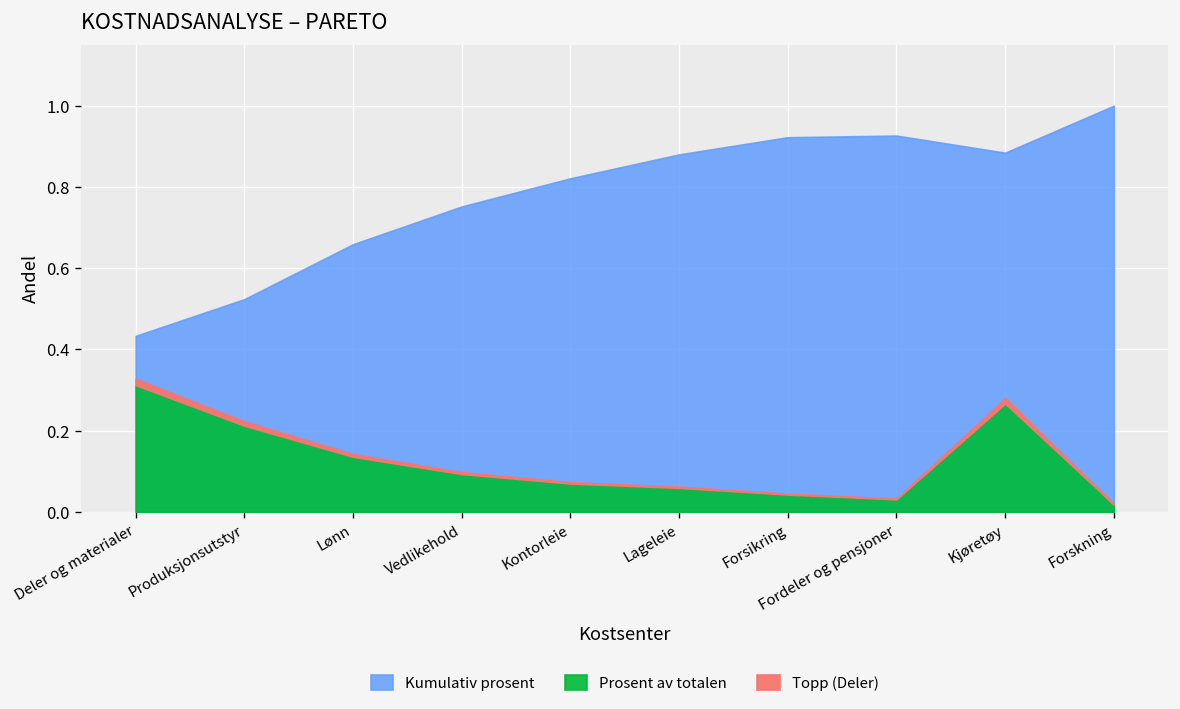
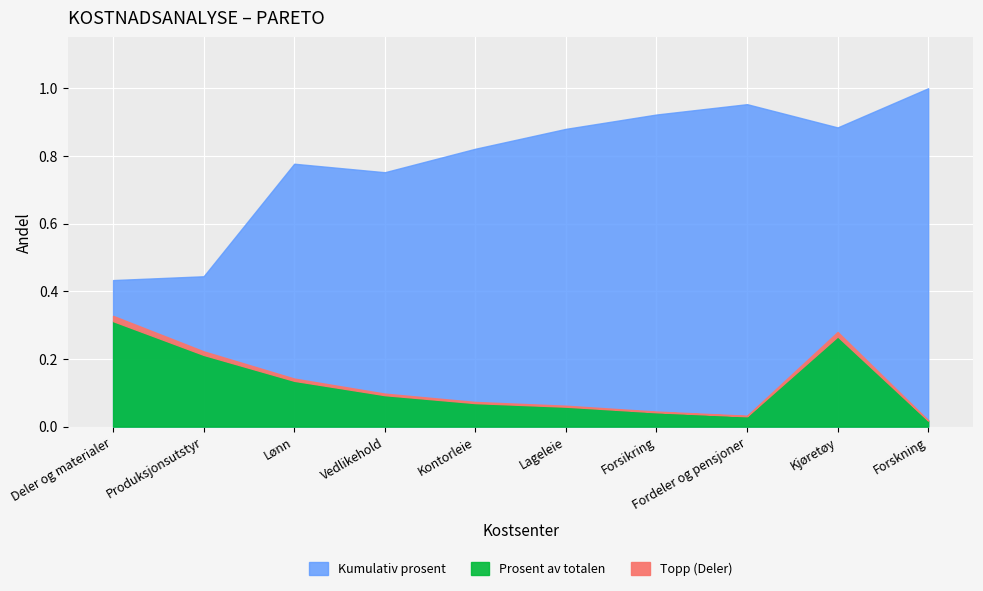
  {
    "Kumulativ prosent": {
      "Deler og materialer": 0.43,
-     "Produksjonsutstyr": 0.52,
-     "Lønn": 0.66,
+     "Produksjonsutstyr": 0.44,
+     "Lønn": 0.78,
      "Vedlikehold": 0.75,
      "Kontorleie": 0.82,
      "Lageleie": 0.88,
      "Forsikring": 0.92,
-     "Fordeler og pensjoner": 0.93,
+     "Fordeler og pensjoner": 0.95,
      "Kjøretøy": 0.88,
      "Forskning": 1.00
    },
    "Prosent av totalen": {
      "Deler og materialer": 0.31,
      "Produksjonsutstyr": 0.21,
      "Kjøretøy": 0.27
    },
    "Topp (Deler)": {
      "Deler og materialer": 0.02,
      "Produksjonsutstyr": 0.01,
      "Kjøretøy": 0.01
    }
  }
